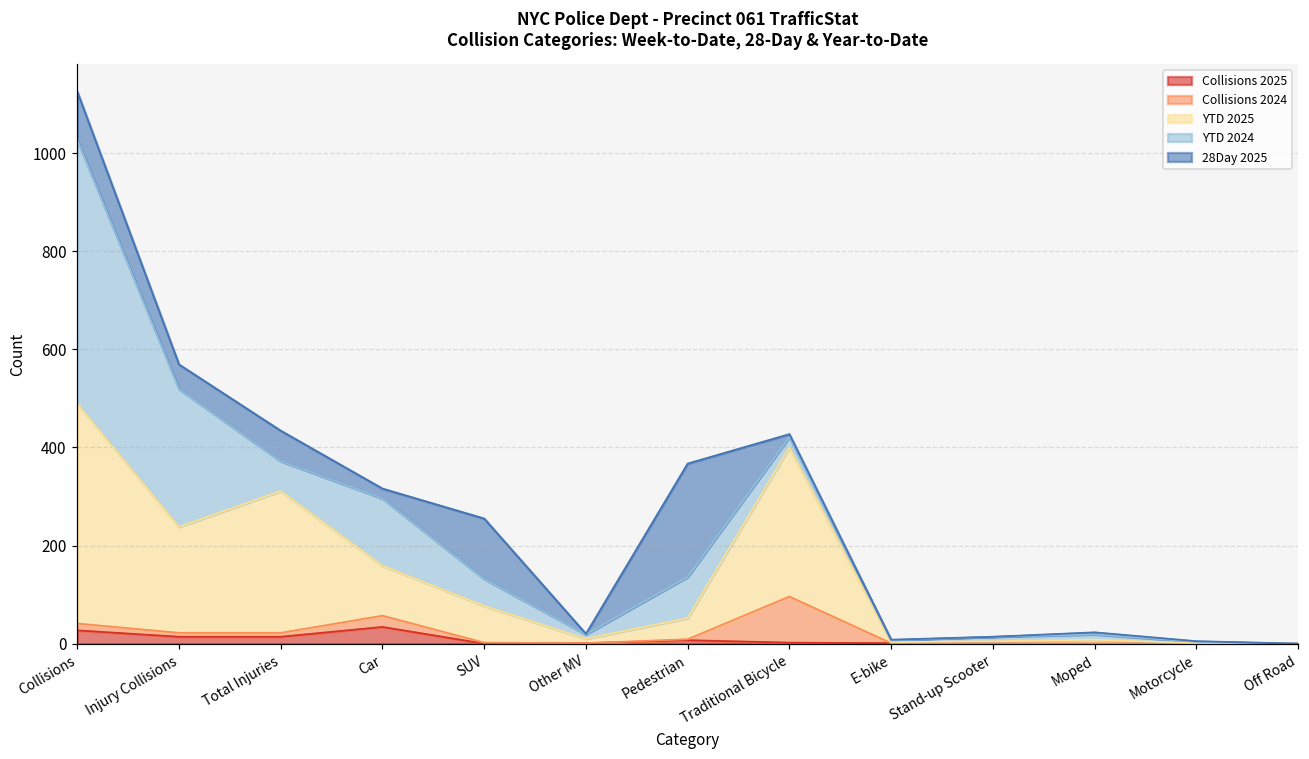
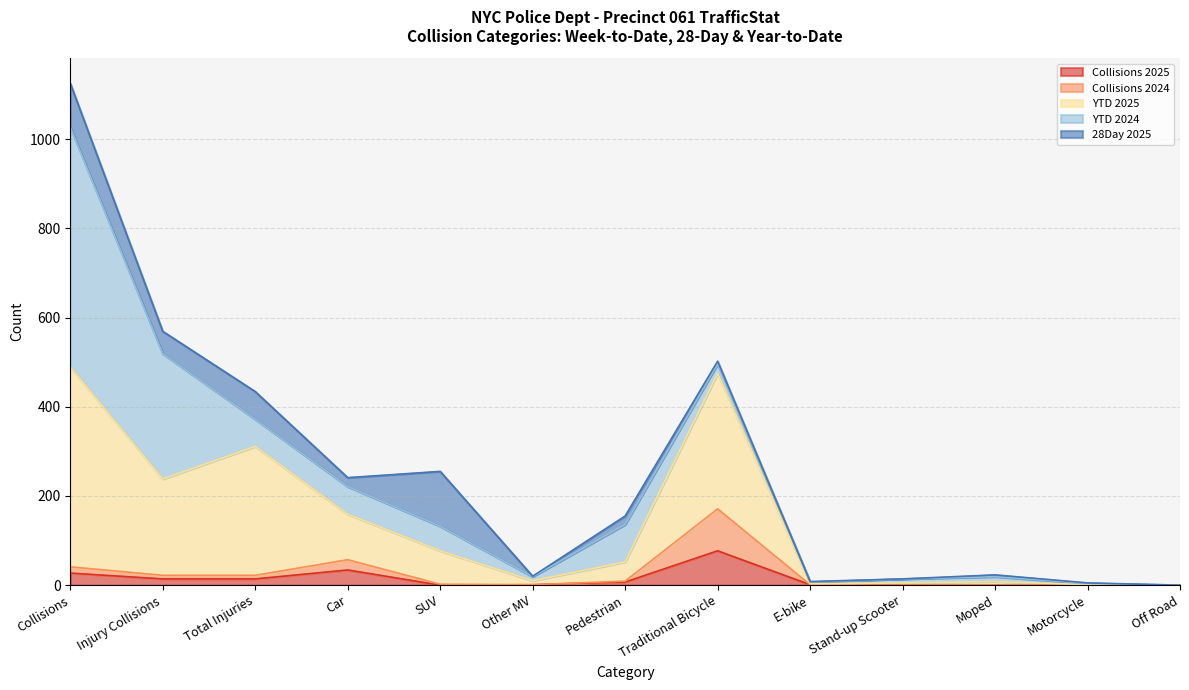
  {
    "Collisions 2025": {
      "Collisions": 30,
      "Injury Collisions": 10,
      "Total Injuries": 10,
      "Car": 30,
-     "Traditional Bicycle": 0
+     "Traditional Bicycle": 80
    },
    "Collisions 2024": {
      "Collisions": 10,
      "Injury Collisions": 10,
      "Total Injuries": 10,
      "Car": 20,
      "Traditional Bicycle": 90
    },
    "YTD 2025": {
      "Collisions": 450,
      "Injury Collisions": 220,
      "Total Injuries": 290,
      "Car": 100,
      "SUV": 80,
      "Other MV": 10,
      "Pedestrian": 40,
      "Traditional Bicycle": 300,
      "Moped": 10
    },
    "YTD 2024": {
      "Collisions": 540,
      "Injury Collisions": 280,
      "Total Injuries": 60,
-     "Car": 140,
+     "Car": 60,
      "SUV": 60,
      "Pedestrian": 80,
      "Traditional Bicycle": 20
    },
    "28Day 2025": {
      "Collisions": 100,
      "Injury Collisions": 50,
      "Total Injuries": 60,
      "Car": 20,
      "SUV": 120,
-     "Pedestrian": 230,
+     "Pedestrian": 20,
      "Traditional Bicycle": 10
    }
  }
